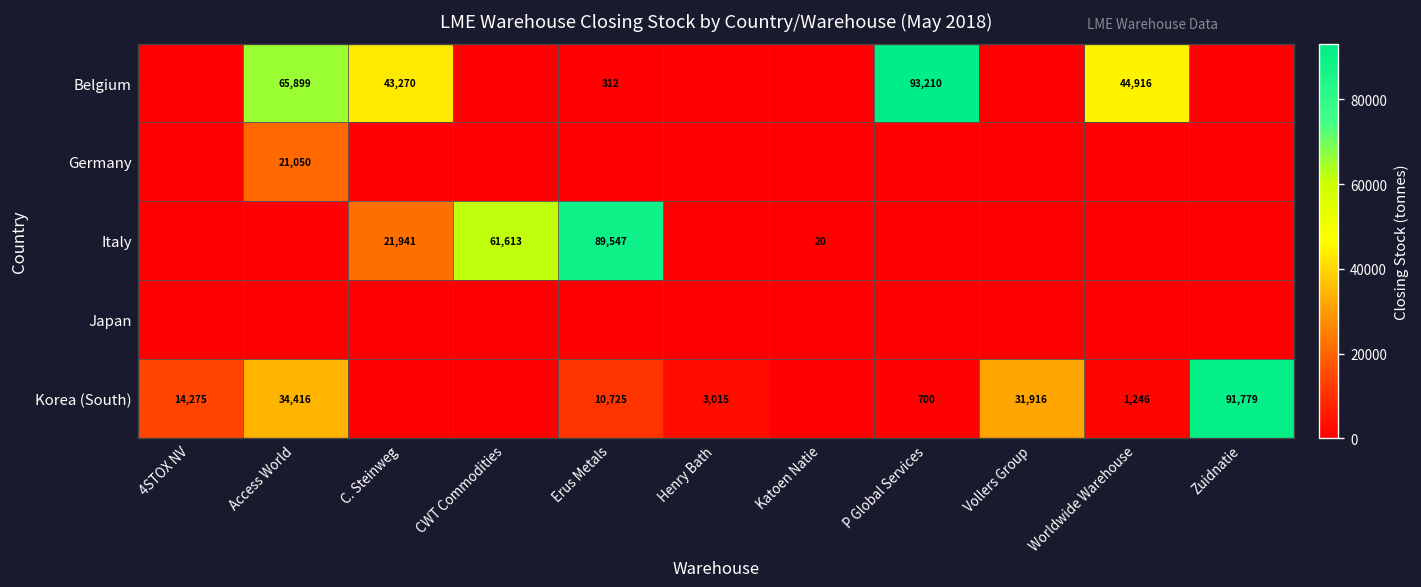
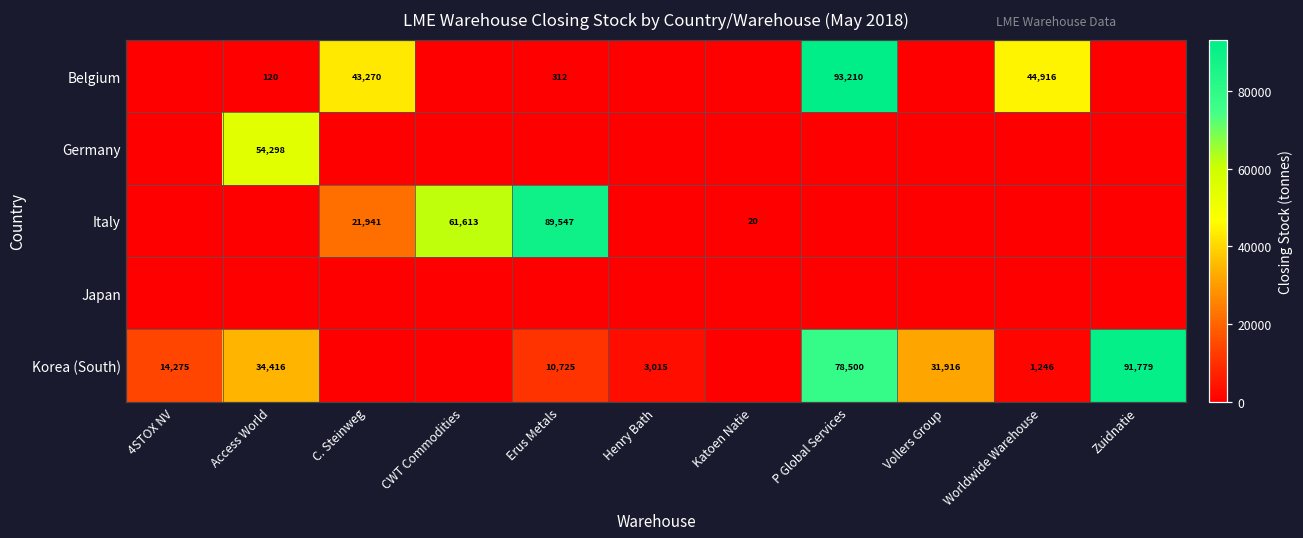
  {
    "Belgium": {
-     "Access World": "65,899",
+     "Access World": "120",
      "C. Steinweg": "43,270",
      "Erus Metals": "312",
      "P Global Services": "93,210",
      "Worldwide Warehouse": "44,916"
    },
    "Germany": {
-     "Access World": "21,050"
+     "Access World": "54,298"
    },
    "Italy": {
      "C. Steinweg": "21,941",
      "CWT Commodities": "61,613",
      "Erus Metals": "89,547",
      "Katoen Natie": "20"
    },
    "Korea (South)": {
      "4STOX NV": "14,275",
      "Access World": "34,416",
      "Erus Metals": "10,725",
      "Henry Bath": "3,015",
-     "P Global Services": "700",
+     "P Global Services": "78,500",
      "Vollers Group": "31,916",
      "Worldwide Warehouse": "1,246",
      "Zuidnatie": "91,779"
    }
  }
